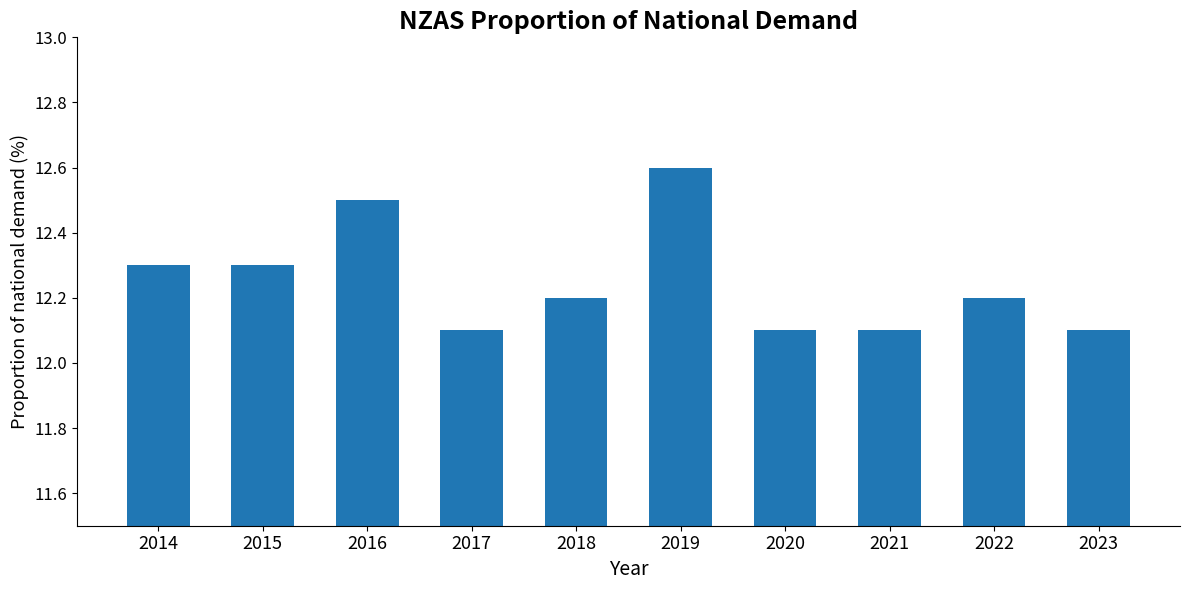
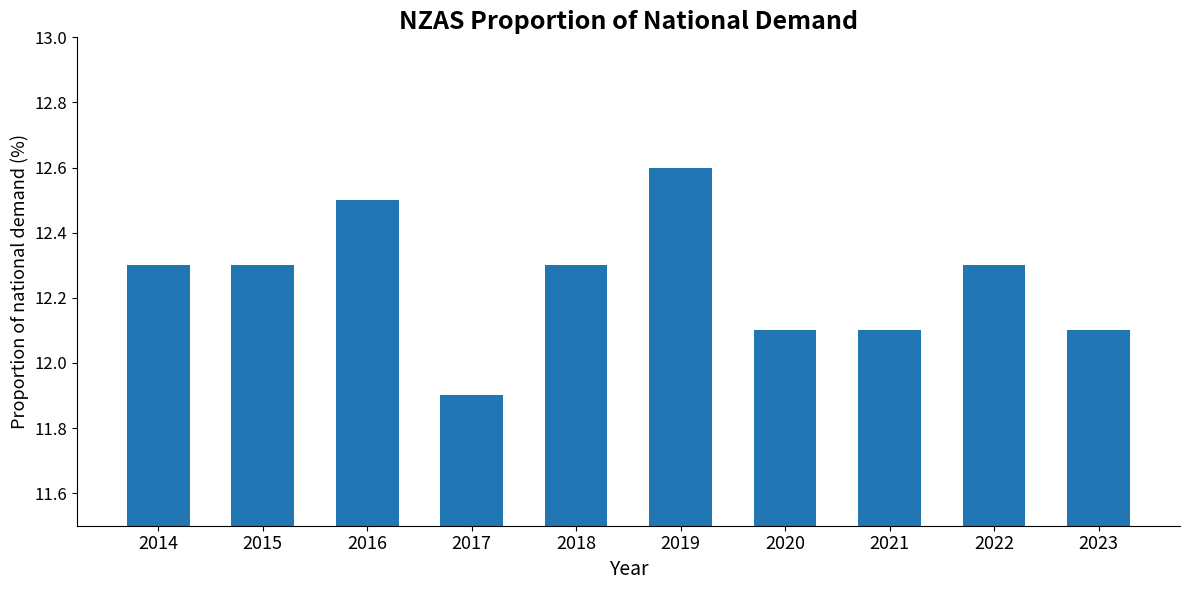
  {
    "2014": 12.3,
    "2015": 12.3,
    "2016": 12.5,
-   "2017": 12.1,
-   "2018": 12.2,
+   "2017": 11.9,
+   "2018": 12.3,
    "2019": 12.6,
    "2020": 12.1,
    "2021": 12.1,
-   "2022": 12.2,
+   "2022": 12.3,
    "2023": 12.1
  }
